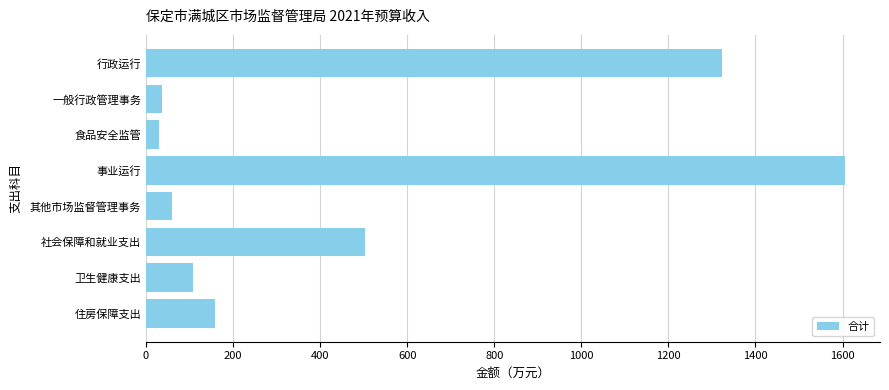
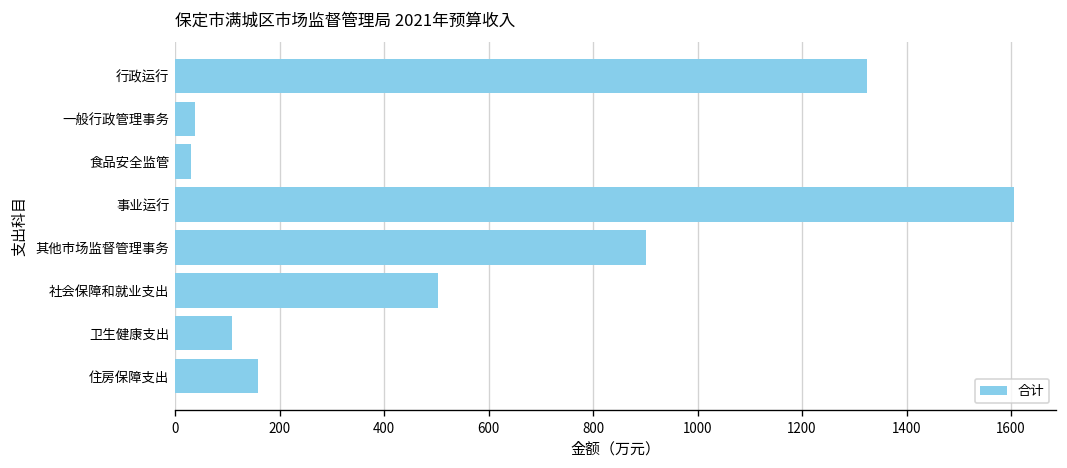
  {
    "行政运行": 1320,
    "一般行政管理事务": 40,
    "食品安全监管": 30,
    "事业运行": 1610,
-   "其他市场监督管理事务": 60,
+   "其他市场监督管理事务": 900,
    "社会保障和就业支出": 500,
    "卫生健康支出": 110,
    "住房保障支出": 160
  }
